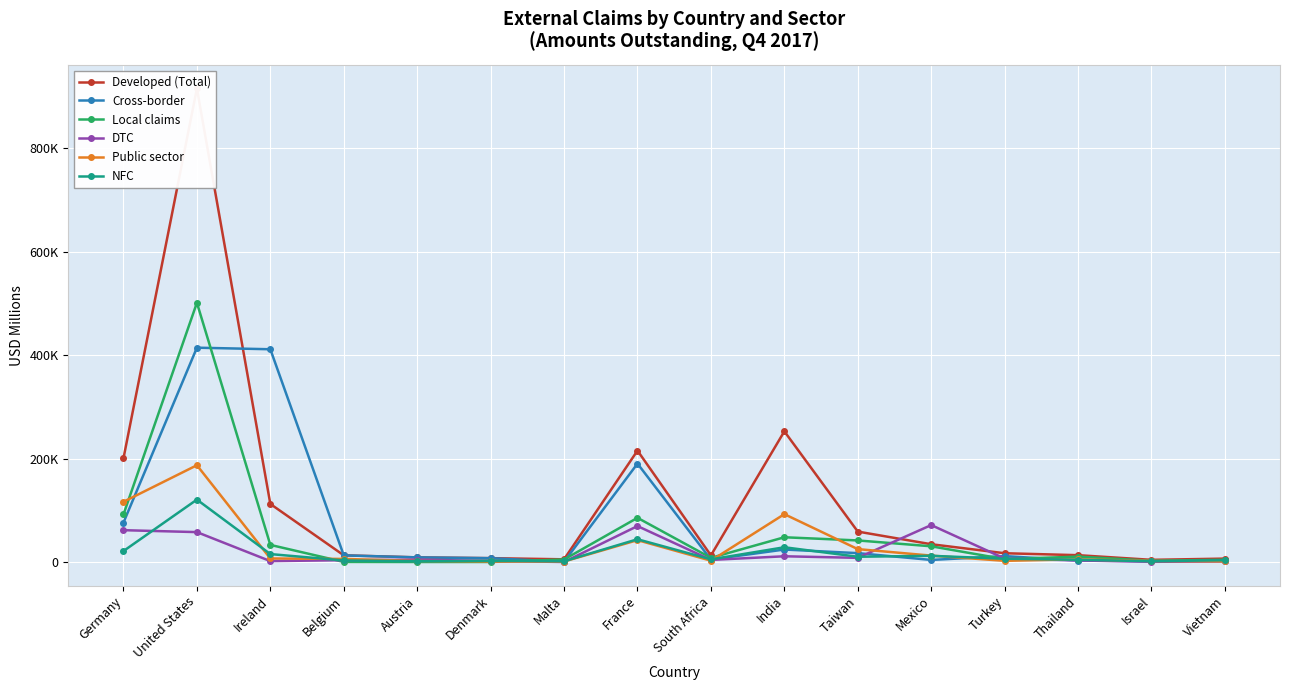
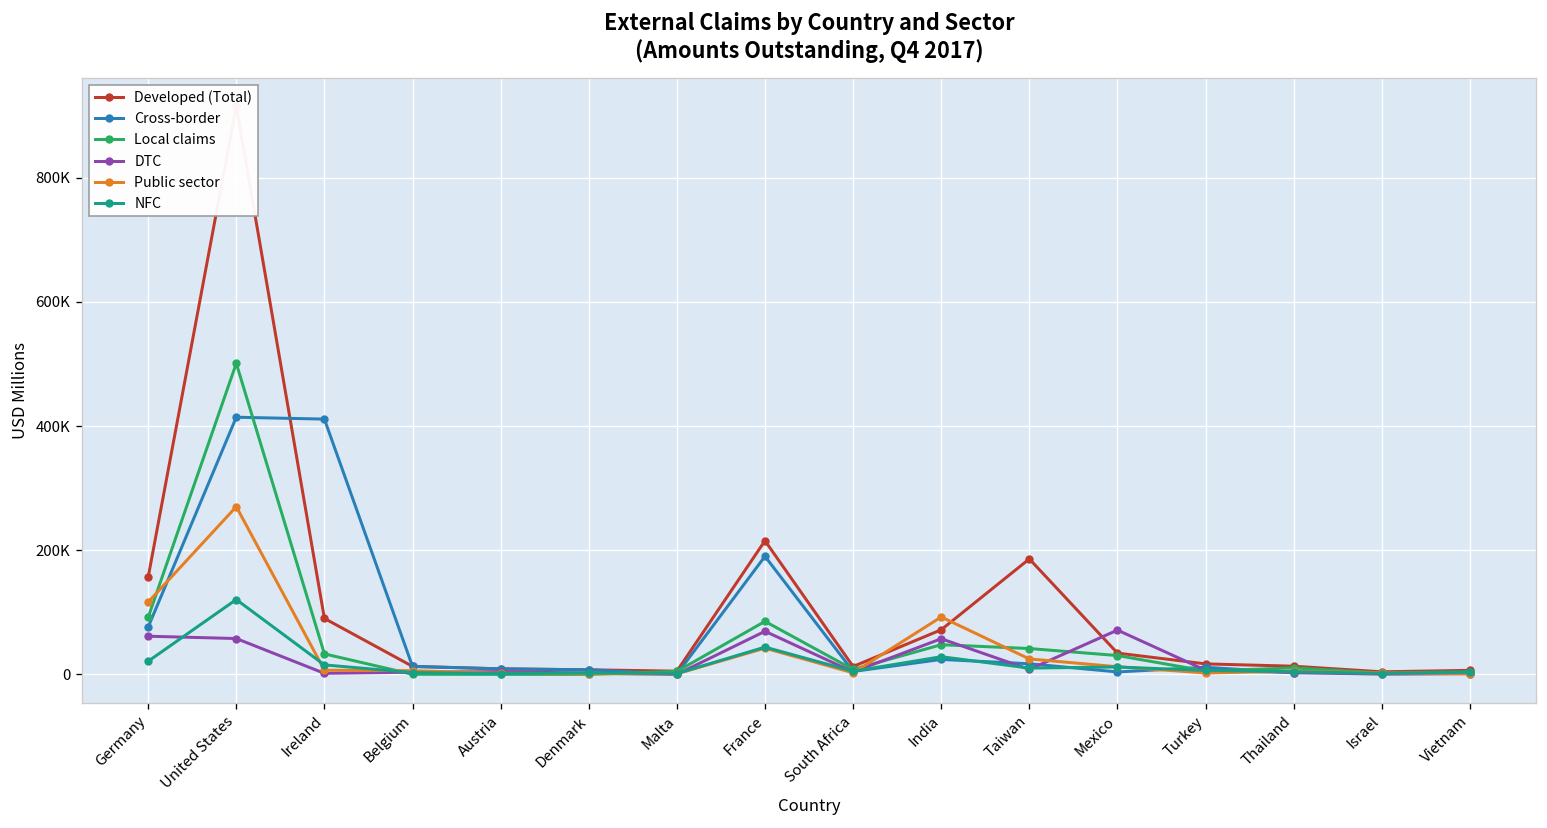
  {
    "Developed (Total)": {
-     "Germany": 200000,
-     "Ireland": 110000,
+     "Germany": 160000,
+     "Ireland": 90000,
      "France": 220000,
-     "India": 250000,
-     "Taiwan": 60000,
+     "India": 70000,
+     "Taiwan": 190000,
      "Turkey": 20000
    },
    "Cross-border": {
      "Germany": 80000,
      "United States": 410000,
      "Ireland": 410000,
      "France": 190000,
      "Taiwan": 20000,
      "Mexico": 0
    },
    "DTC": {
      "Germany": 60000,
      "United States": 60000,
      "Ireland": 0,
      "France": 70000,
-     "India": 10000,
+     "India": 60000,
      "Mexico": 70000
    },
    "Public sector": {
      "Germany": 120000,
-     "United States": 190000,
+     "United States": 270000,
      "Ireland": 10000,
      "India": 90000,
      "Taiwan": 20000
    }
  }
